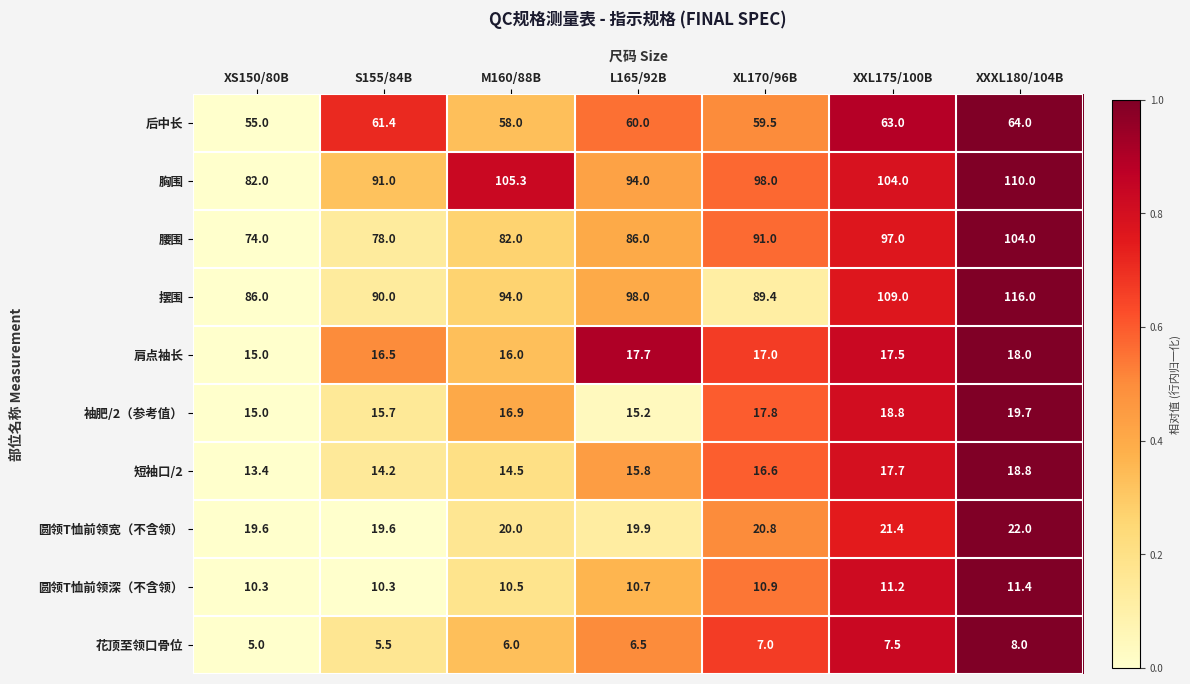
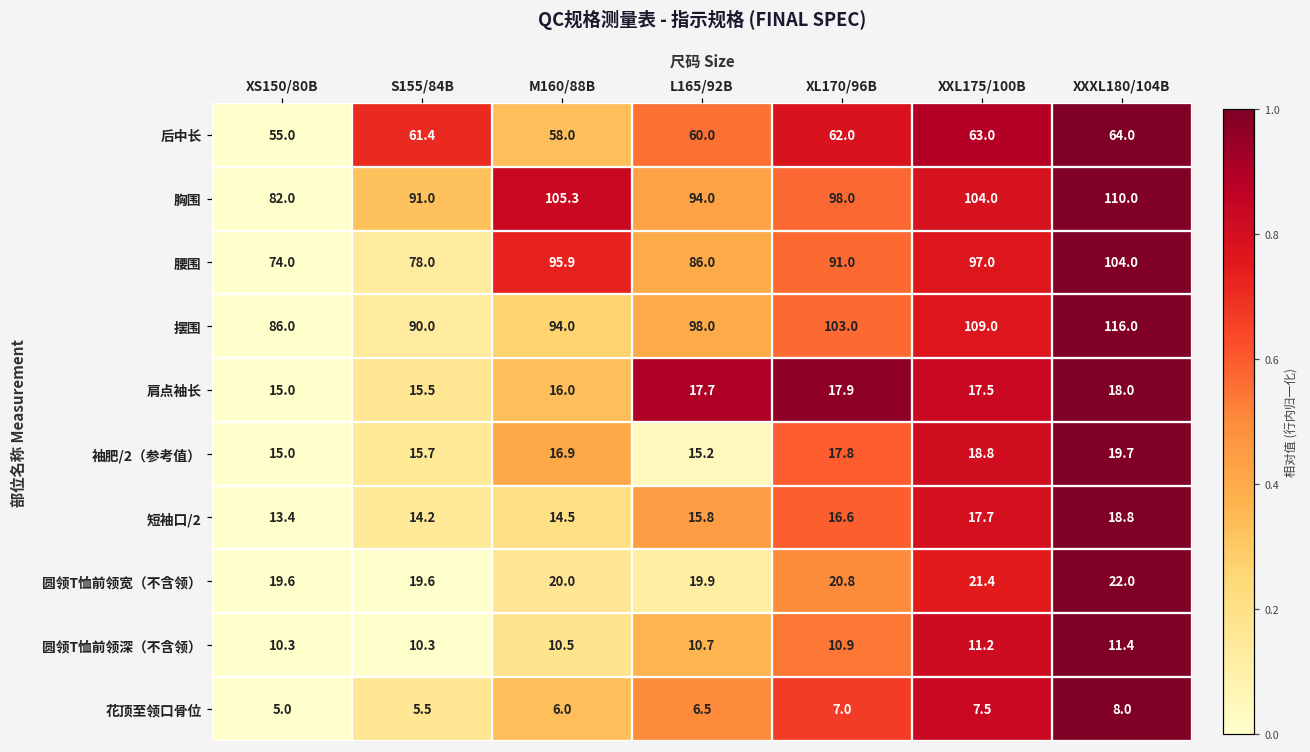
  {
    "后中长": {
      "XS150/80B": 55.0,
      "S155/84B": 61.4,
      "M160/88B": 58.0,
      "L165/92B": 60.0,
-     "XL170/96B": 59.5,
+     "XL170/96B": 62.0,
      "XXL175/100B": 63.0,
      "XXXL180/104B": 64.0
    },
    "胸围": {
      "XS150/80B": 82.0,
      "S155/84B": 91.0,
      "M160/88B": 105.3,
      "L165/92B": 94.0,
      "XL170/96B": 98.0,
      "XXL175/100B": 104.0,
      "XXXL180/104B": 110.0
    },
    "腰围": {
      "XS150/80B": 74.0,
      "S155/84B": 78.0,
-     "M160/88B": 82.0,
+     "M160/88B": 95.9,
      "L165/92B": 86.0,
      "XL170/96B": 91.0,
      "XXL175/100B": 97.0,
      "XXXL180/104B": 104.0
    },
    "摆围": {
      "XS150/80B": 86.0,
      "S155/84B": 90.0,
      "M160/88B": 94.0,
      "L165/92B": 98.0,
-     "XL170/96B": 89.4,
+     "XL170/96B": 103.0,
      "XXL175/100B": 109.0,
      "XXXL180/104B": 116.0
    },
    "肩点袖长": {
      "XS150/80B": 15.0,
-     "S155/84B": 16.5,
+     "S155/84B": 15.5,
      "M160/88B": 16.0,
      "L165/92B": 17.7,
-     "XL170/96B": 17.0,
+     "XL170/96B": 17.9,
      "XXL175/100B": 17.5,
      "XXXL180/104B": 18.0
    },
    "袖肥/2（参考值）": {
      "XS150/80B": 15.0,
      "S155/84B": 15.7,
      "M160/88B": 16.9,
      "L165/92B": 15.2,
      "XL170/96B": 17.8,
      "XXL175/100B": 18.8,
      "XXXL180/104B": 19.7
    },
    "短袖口/2": {
      "XS150/80B": 13.4,
      "S155/84B": 14.2,
      "M160/88B": 14.5,
      "L165/92B": 15.8,
      "XL170/96B": 16.6,
      "XXL175/100B": 17.7,
      "XXXL180/104B": 18.8
    },
    "圆领T恤前领宽（不含领）": {
      "XS150/80B": 19.6,
      "S155/84B": 19.6,
      "M160/88B": 20.0,
      "L165/92B": 19.9,
      "XL170/96B": 20.8,
      "XXL175/100B": 21.4,
      "XXXL180/104B": 22.0
    },
    "圆领T恤前领深（不含领）": {
      "XS150/80B": 10.3,
      "S155/84B": 10.3,
      "M160/88B": 10.5,
      "L165/92B": 10.7,
      "XL170/96B": 10.9,
      "XXL175/100B": 11.2,
      "XXXL180/104B": 11.4
    },
    "花顶至领口骨位": {
      "XS150/80B": 5.0,
      "S155/84B": 5.5,
      "M160/88B": 6.0,
      "L165/92B": 6.5,
      "XL170/96B": 7.0,
      "XXL175/100B": 7.5,
      "XXXL180/104B": 8.0
    }
  }
